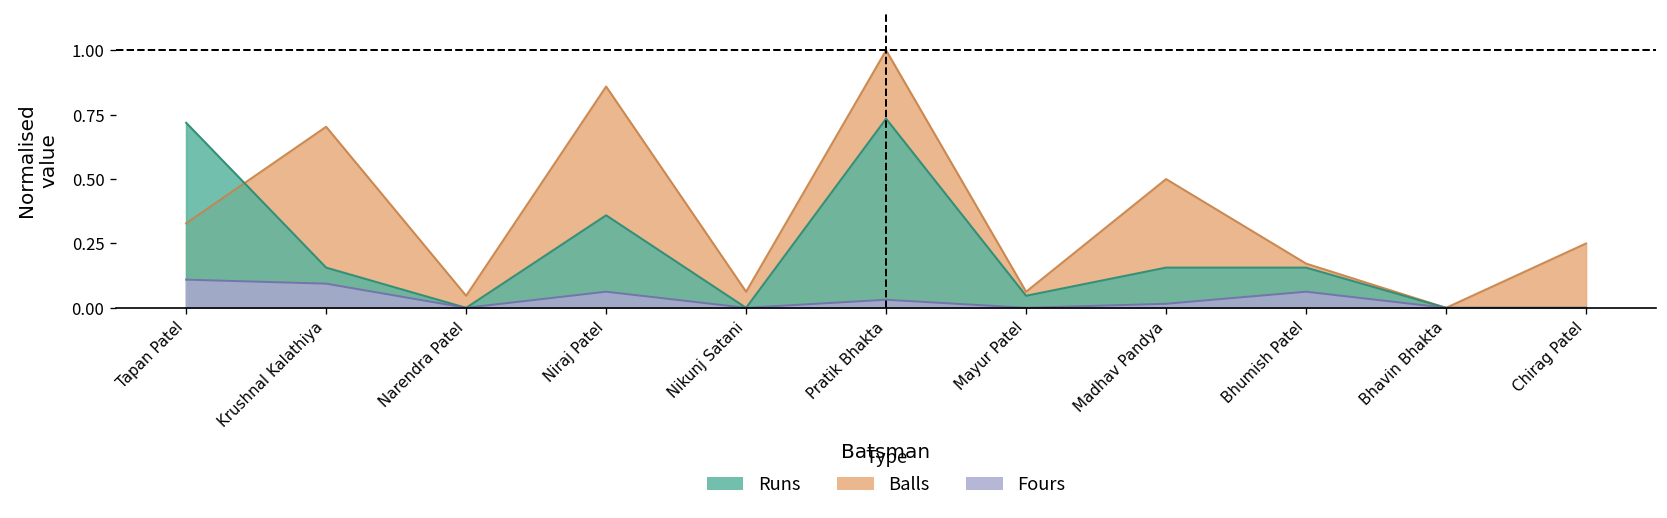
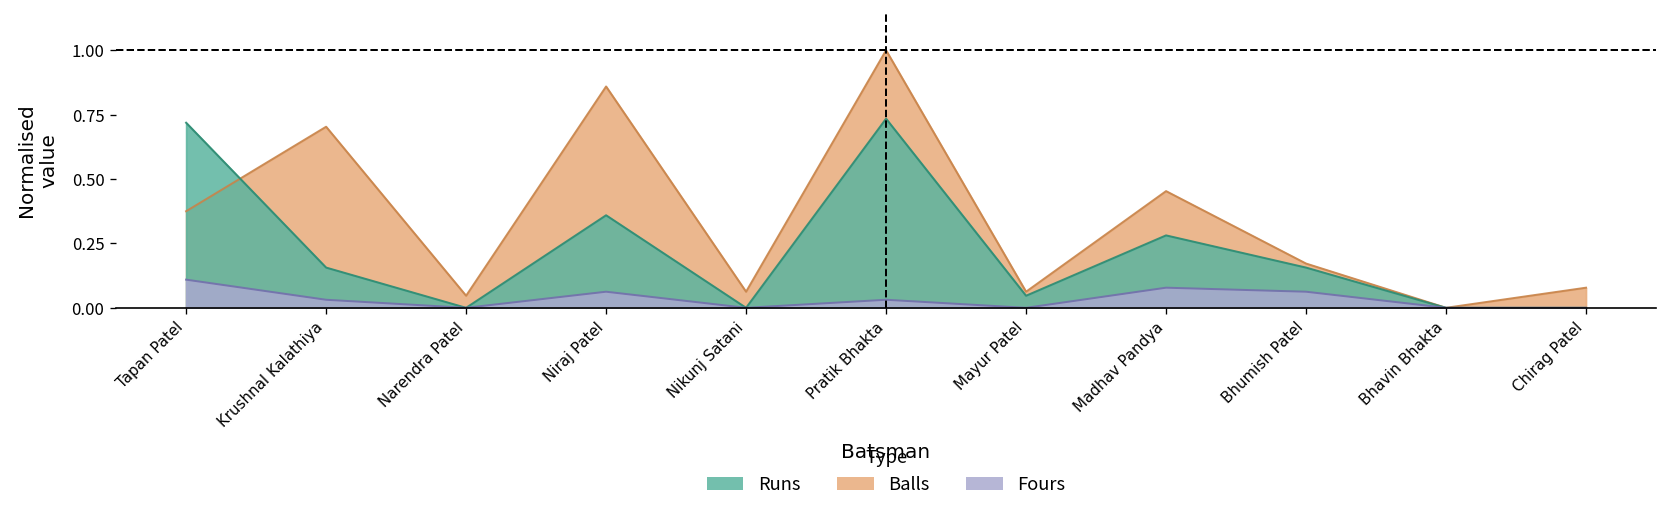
  {
    "Balls": {
-     "Tapan Patel": 0.33,
+     "Tapan Patel": 0.38,
      "Krushnal Kalathiya": 0.70,
      "Narendra Patel": 0.05,
      "Niraj Patel": 0.86,
      "Nikunj Satani": 0.06,
      "Pratik Bhakta": 1.00,
      "Mayur Patel": 0.06,
-     "Madhav Pandya": 0.50,
+     "Madhav Pandya": 0.45,
      "Bhumish Patel": 0.17,
-     "Chirag Patel": 0.25
+     "Chirag Patel": 0.08
    },
    "Runs": {
      "Tapan Patel": 0.72,
      "Krushnal Kalathiya": 0.16,
      "Niraj Patel": 0.36,
      "Pratik Bhakta": 0.73,
      "Mayur Patel": 0.05,
-     "Madhav Pandya": 0.16,
+     "Madhav Pandya": 0.28,
      "Bhumish Patel": 0.16
    },
    "Fours": {
      "Tapan Patel": 0.11,
-     "Krushnal Kalathiya": 0.09,
+     "Krushnal Kalathiya": 0.03,
      "Niraj Patel": 0.06,
      "Pratik Bhakta": 0.03,
      "Mayur Patel": 0.00,
-     "Madhav Pandya": 0.02,
+     "Madhav Pandya": 0.08,
      "Bhumish Patel": 0.06
    }
  }
